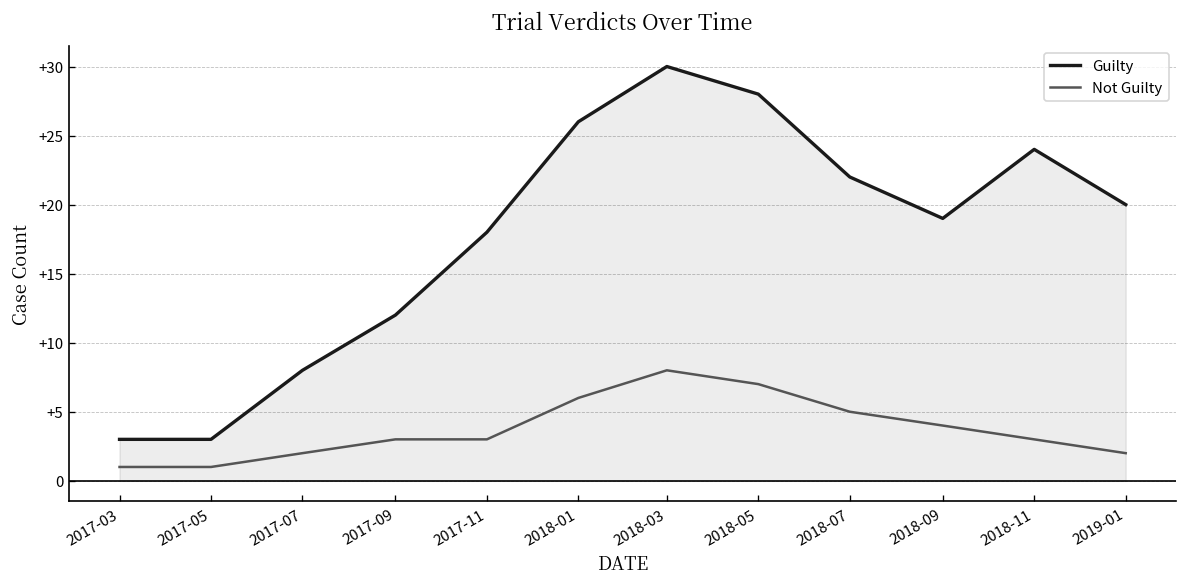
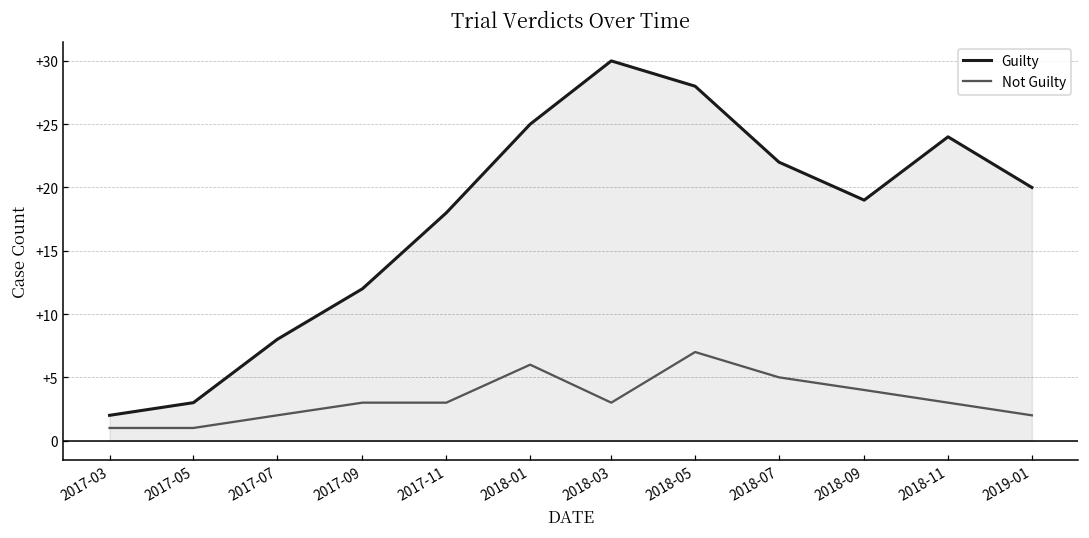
  {
    "Guilty": {
-     "2017-03": "+3",
+     "2017-03": "+2",
      "2017-05": "+3",
      "2017-07": "+8",
      "2017-09": "+12",
      "2017-11": "+18",
-     "2018-01": "+26",
+     "2018-01": "+25",
      "2018-03": "+30",
      "2018-05": "+28",
      "2018-07": "+22",
      "2018-09": "+19",
      "2018-11": "+24",
      "2019-01": "+20"
    },
    "Not Guilty": {
      "2017-03": "+1",
      "2017-05": "+1",
      "2017-07": "+2",
      "2017-09": "+3",
      "2017-11": "+3",
      "2018-01": "+6",
-     "2018-03": "+8",
+     "2018-03": "+3",
      "2018-05": "+7",
      "2018-07": "+5",
      "2018-09": "+4",
      "2018-11": "+3",
      "2019-01": "+2"
    }
  }
